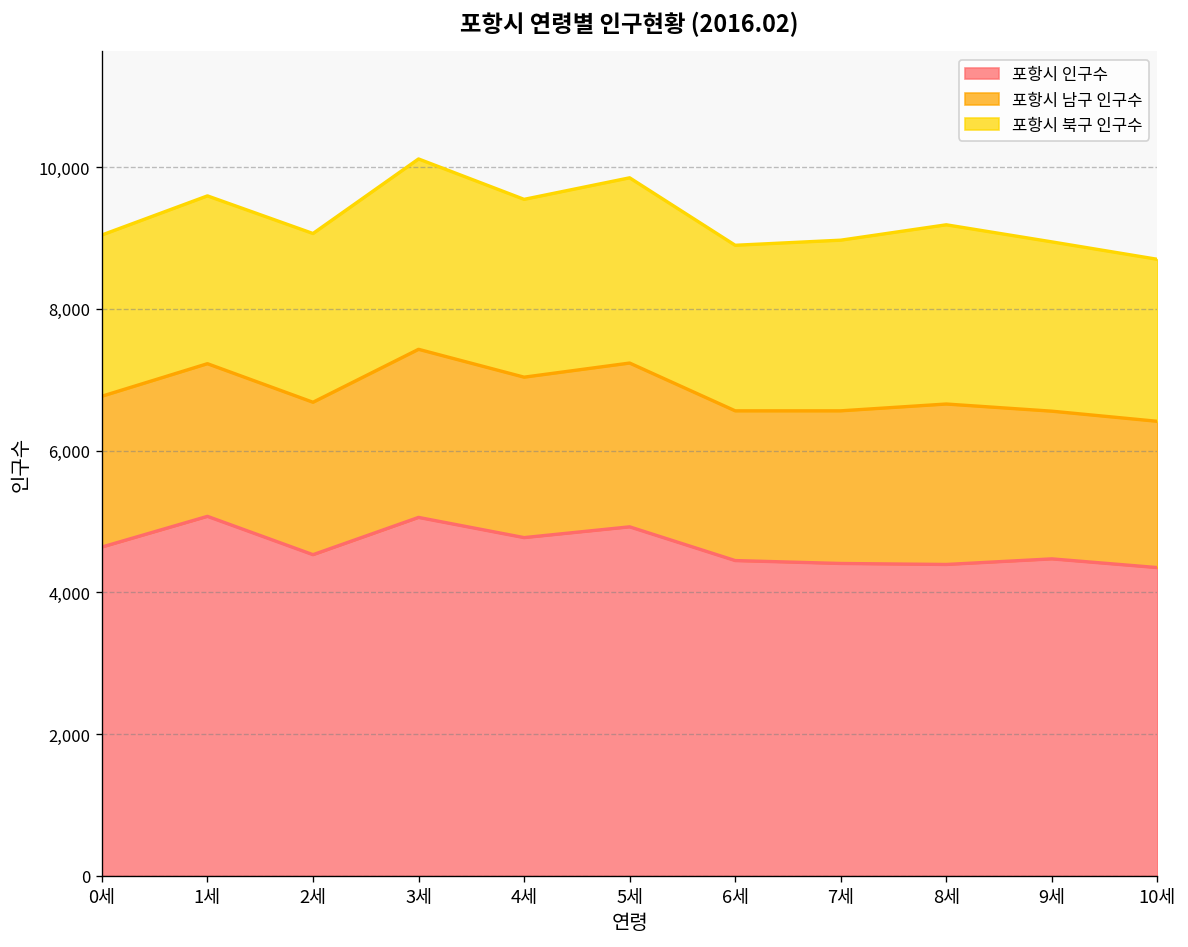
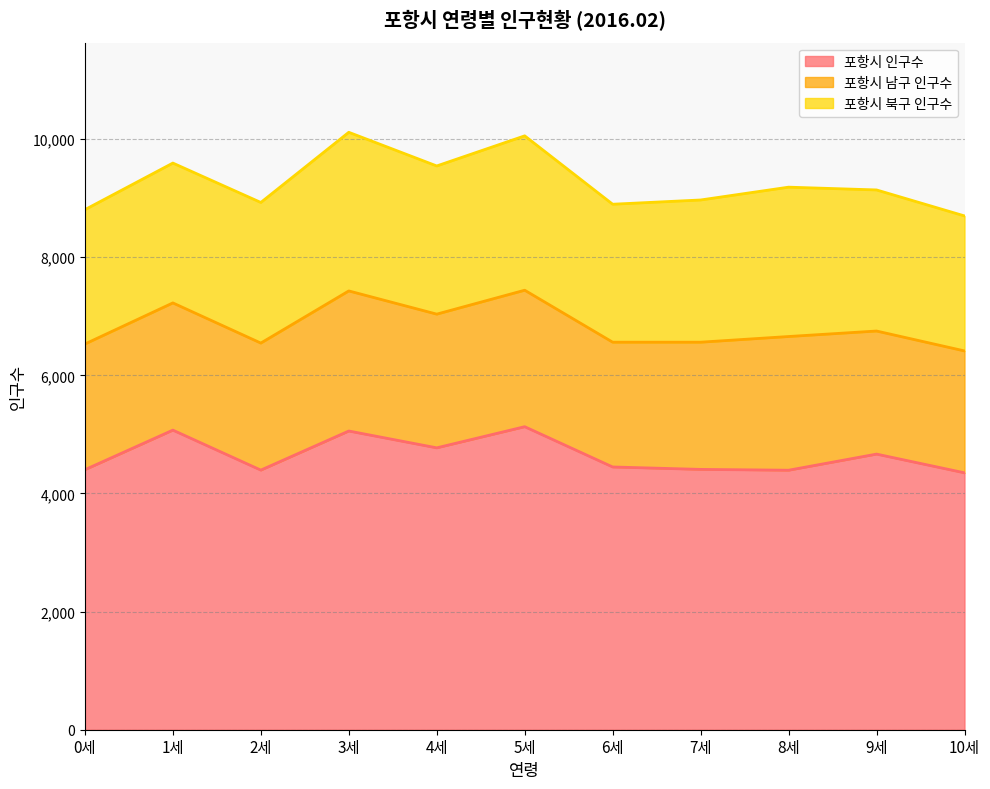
  {
    "포항시 인구수": {
-     "0세": "4,600",
+     "0세": "4,400",
      "1세": "5,100",
-     "2세": "4,500",
+     "2세": "4,400",
      "3세": "5,100",
      "4세": "4,800",
-     "5세": "4,900",
+     "5세": "5,100",
      "6세": "4,400",
      "7세": "4,400",
      "8세": "4,400",
-     "9세": "4,500",
+     "9세": "4,700",
      "10세": "4,400"
    }
  }
